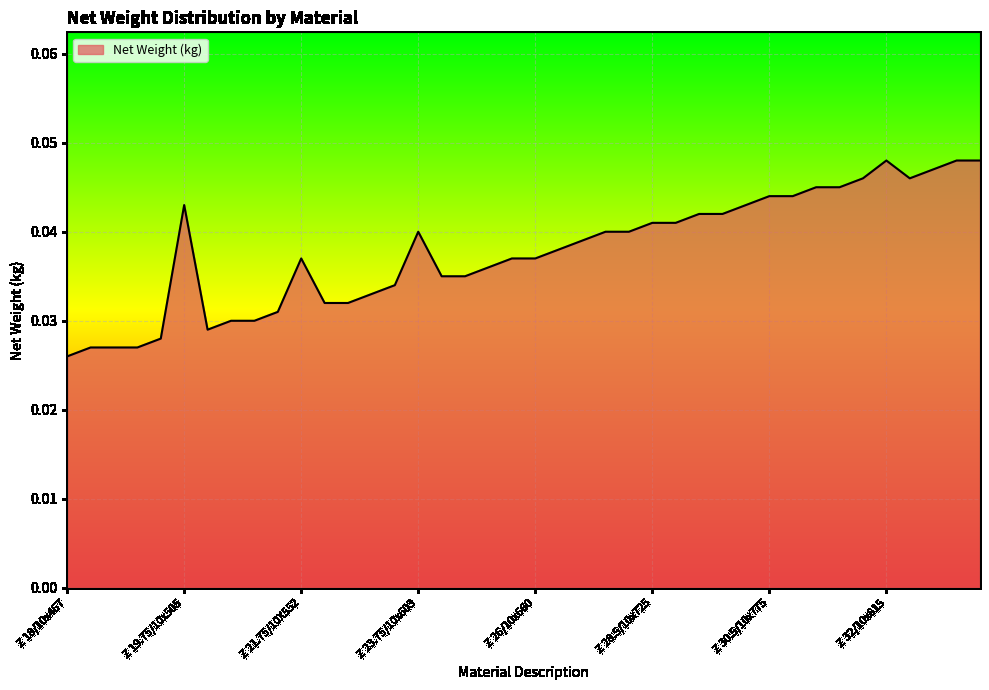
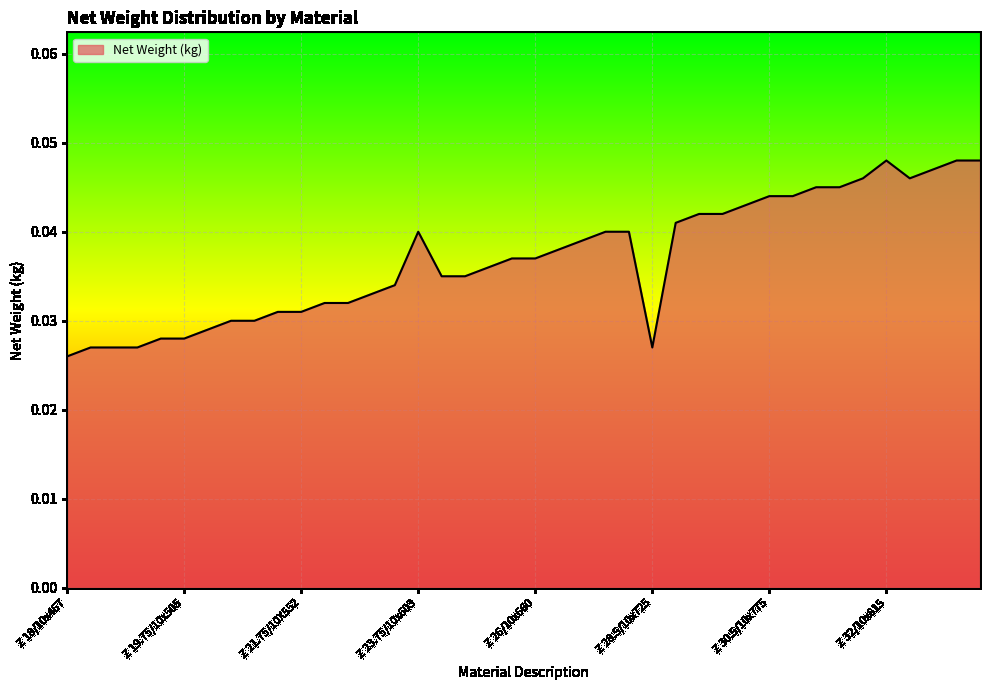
  {
    "Z 18/10x457": 0.026,
-   "Z 19.75/10x505": 0.043,
-   "Z 21.75/10X552": 0.037,
+   "Z 19.75/10x505": 0.028,
+   "Z 21.75/10X552": 0.031,
    "Z 23.75/10x603": 0.040,
    "Z 26/10x660": 0.037,
-   "Z 28.5/10x725": 0.041,
+   "Z 28.5/10x725": 0.027,
    "Z 30.5/10x775": 0.044,
    "Z 32/10x815": 0.048
  }
